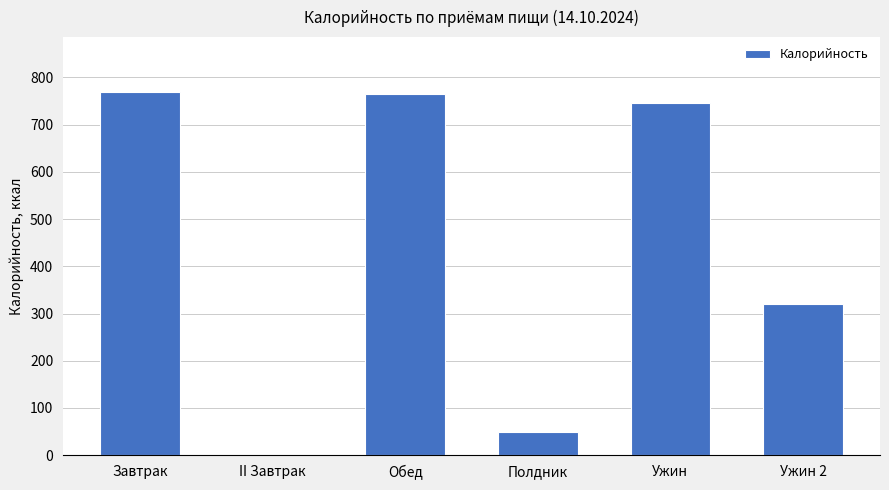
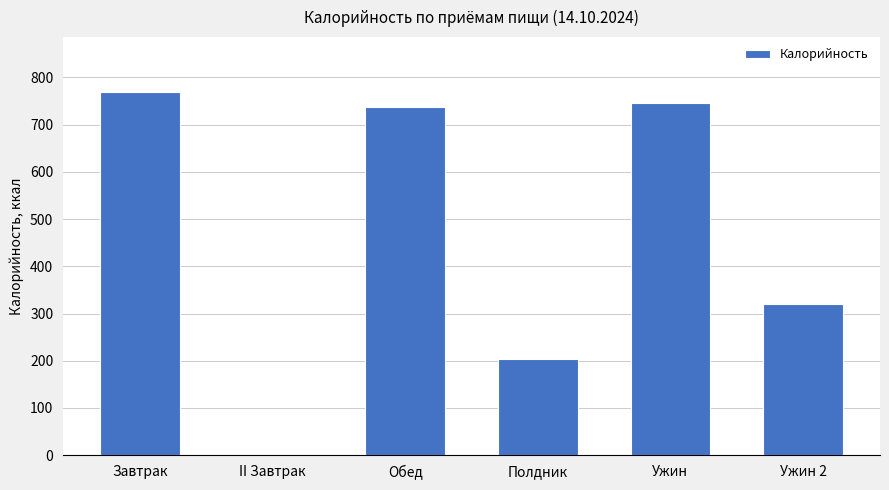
  {
    "Завтрак": 770,
    "II Завтрак": 0,
-   "Обед": 770,
-   "Полдник": 50,
+   "Обед": 740,
+   "Полдник": 200,
    "Ужин": 750,
    "Ужин 2": 320
  }
